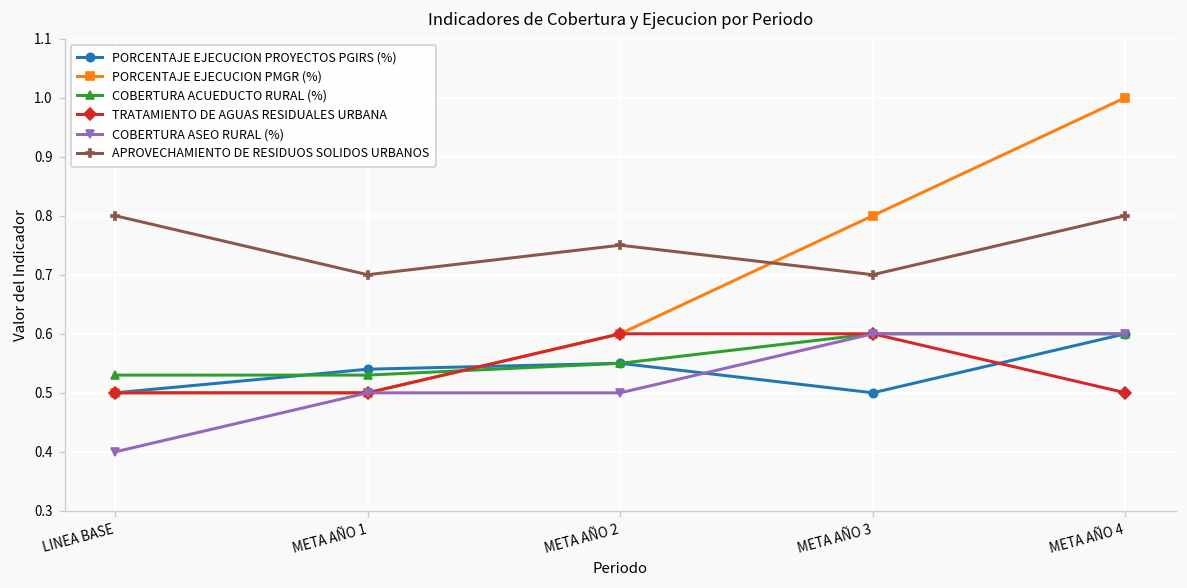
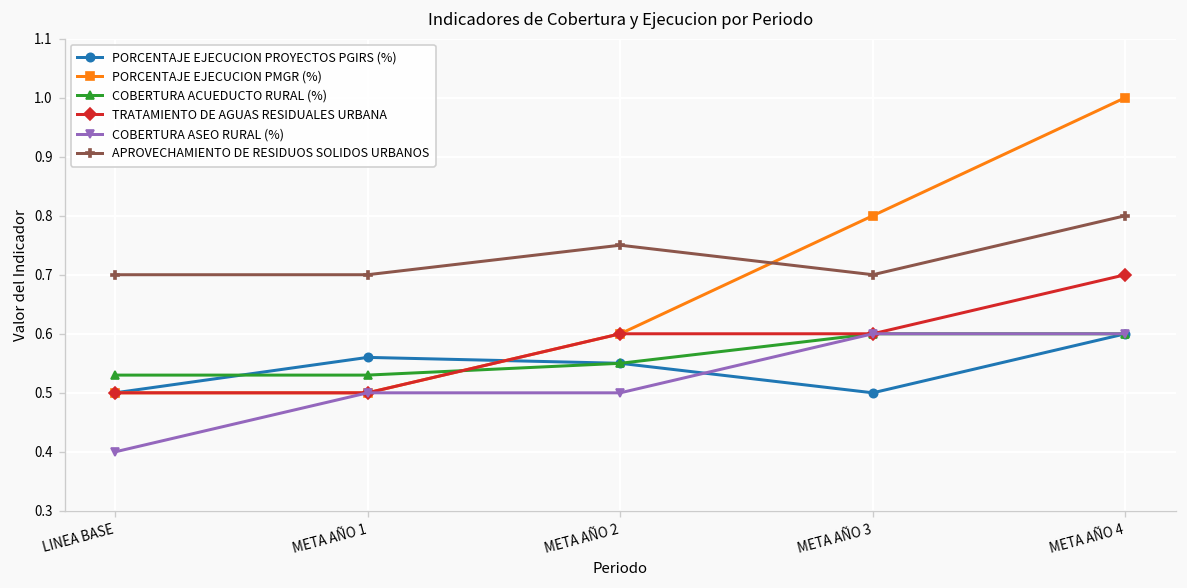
  {
    "PORCENTAJE EJECUCION PROYECTOS PGIRS (%)": {
-     "META AÑO 1": 0.54,
+     "META AÑO 1": 0.56,
      "META AÑO 3": 0.50
    },
    "PORCENTAJE EJECUCION PMGR (%)": {
      "META AÑO 3": 0.80,
      "META AÑO 4": 1.00
    },
    "COBERTURA ACUEDUCTO RURAL (%)": {
      "LINEA BASE": 0.53,
      "META AÑO 1": 0.53
    },
    "TRATAMIENTO DE AGUAS RESIDUALES URBANA": {
-     "META AÑO 4": 0.5
+     "META AÑO 4": 0.7
    },
    "COBERTURA ASEO RURAL (%)": {
      "LINEA BASE": 0.40,
      "META AÑO 2": 0.50
    },
    "APROVECHAMIENTO DE RESIDUOS SOLIDOS URBANOS": {
-     "LINEA BASE": 0.8,
+     "LINEA BASE": 0.7,
      "META AÑO 1": 0.7,
      "META AÑO 2": 0.75,
      "META AÑO 3": 0.7,
      "META AÑO 4": 0.8
    }
  }
